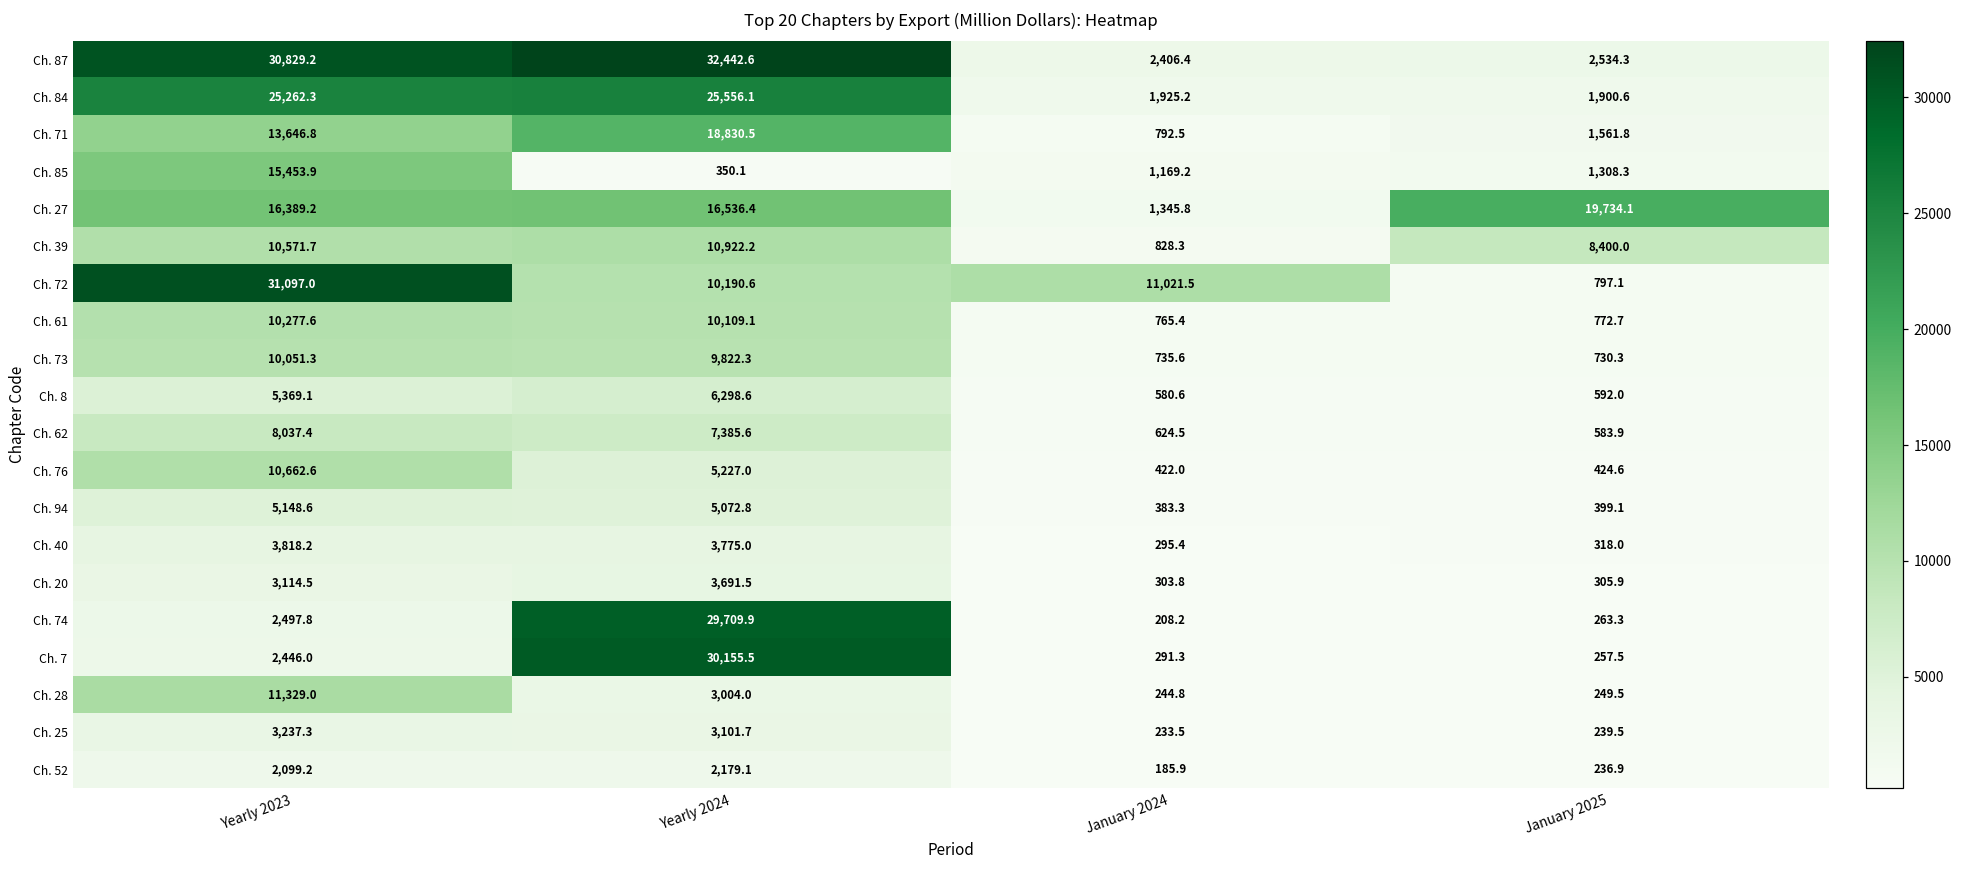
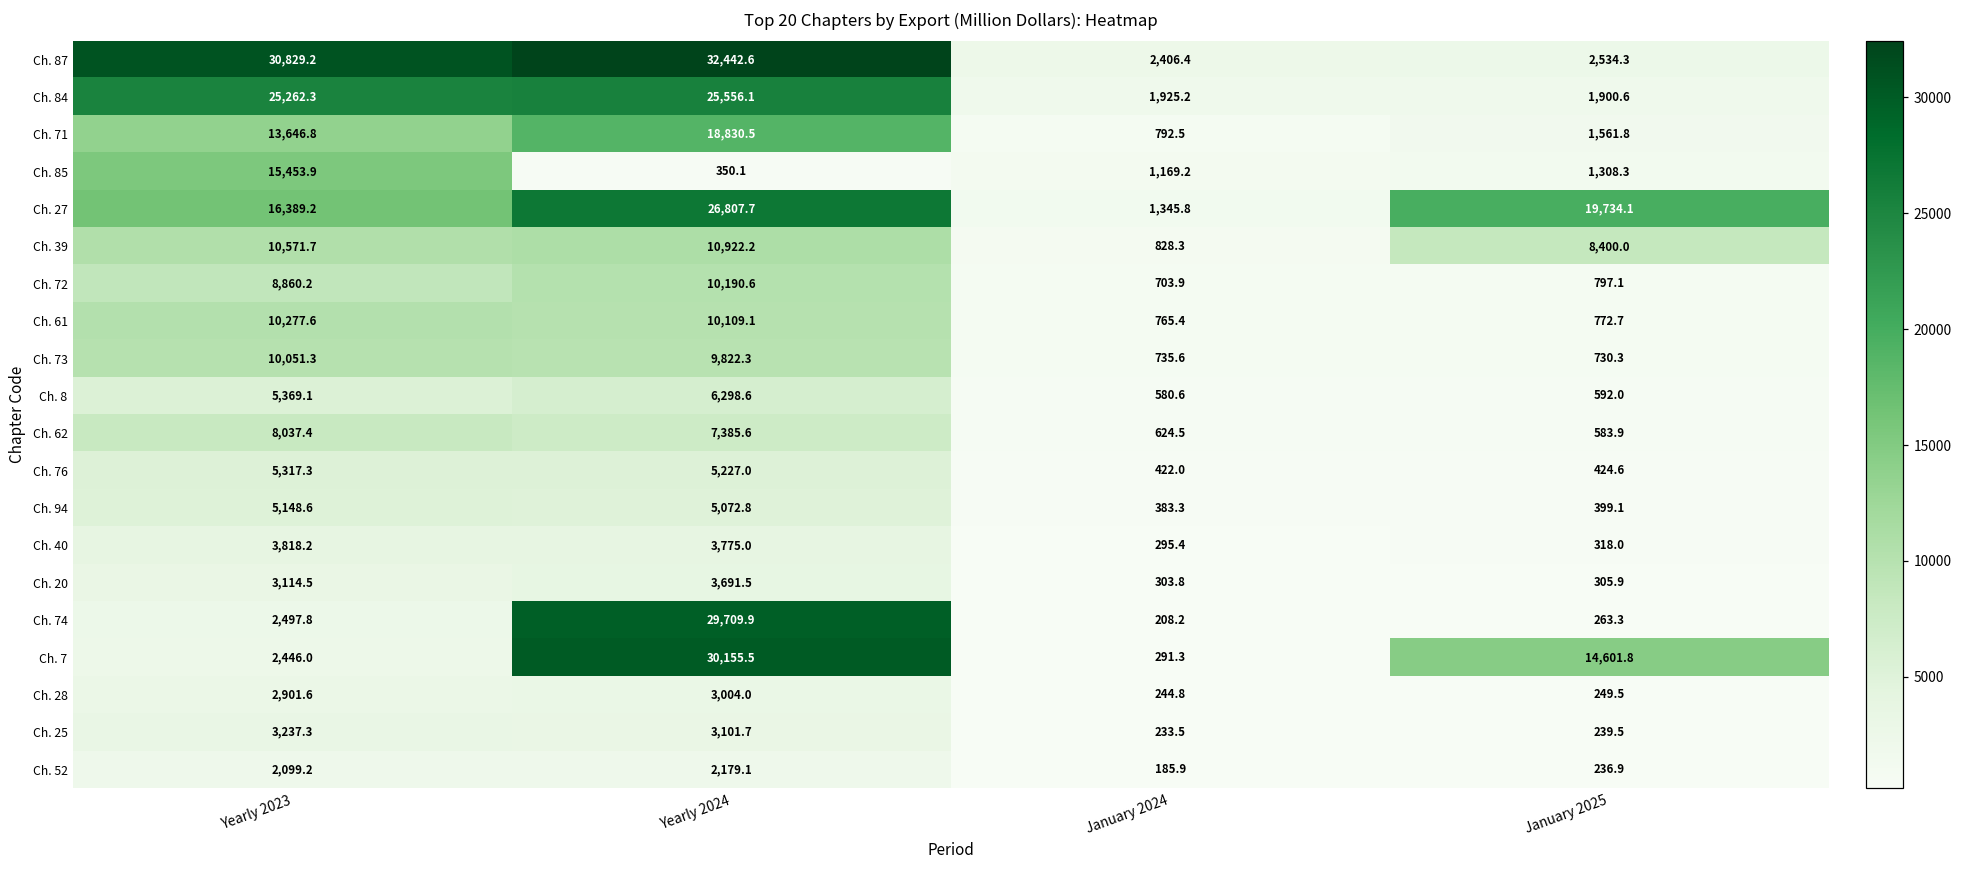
  {
    "Ch. 87": {
      "Yearly 2023": "30,829.2",
      "Yearly 2024": "32,442.6",
      "January 2024": "2,406.4",
      "January 2025": "2,534.3"
    },
    "Ch. 84": {
      "Yearly 2023": "25,262.3",
      "Yearly 2024": "25,556.1",
      "January 2024": "1,925.2",
      "January 2025": "1,900.6"
    },
    "Ch. 71": {
      "Yearly 2023": "13,646.8",
      "Yearly 2024": "18,830.5",
      "January 2024": "792.5",
      "January 2025": "1,561.8"
    },
    "Ch. 85": {
      "Yearly 2023": "15,453.9",
      "Yearly 2024": "350.1",
      "January 2024": "1,169.2",
      "January 2025": "1,308.3"
    },
    "Ch. 27": {
      "Yearly 2023": "16,389.2",
-     "Yearly 2024": "16,536.4",
+     "Yearly 2024": "26,807.7",
      "January 2024": "1,345.8",
      "January 2025": "19,734.1"
    },
    "Ch. 39": {
      "Yearly 2023": "10,571.7",
      "Yearly 2024": "10,922.2",
      "January 2024": "828.3",
      "January 2025": "8,400.0"
    },
    "Ch. 72": {
-     "Yearly 2023": "31,097.0",
+     "Yearly 2023": "8,860.2",
      "Yearly 2024": "10,190.6",
-     "January 2024": "11,021.5",
+     "January 2024": "703.9",
      "January 2025": "797.1"
    },
    "Ch. 61": {
      "Yearly 2023": "10,277.6",
      "Yearly 2024": "10,109.1",
      "January 2024": "765.4",
      "January 2025": "772.7"
    },
    "Ch. 73": {
      "Yearly 2023": "10,051.3",
      "Yearly 2024": "9,822.3",
      "January 2024": "735.6",
      "January 2025": "730.3"
    },
    "Ch. 8": {
      "Yearly 2023": "5,369.1",
      "Yearly 2024": "6,298.6",
      "January 2024": "580.6",
      "January 2025": "592.0"
    },
    "Ch. 62": {
      "Yearly 2023": "8,037.4",
      "Yearly 2024": "7,385.6",
      "January 2024": "624.5",
      "January 2025": "583.9"
    },
    "Ch. 76": {
-     "Yearly 2023": "10,662.6",
+     "Yearly 2023": "5,317.3",
      "Yearly 2024": "5,227.0",
      "January 2024": "422.0",
      "January 2025": "424.6"
    },
    "Ch. 94": {
      "Yearly 2023": "5,148.6",
      "Yearly 2024": "5,072.8",
      "January 2024": "383.3",
      "January 2025": "399.1"
    },
    "Ch. 40": {
      "Yearly 2023": "3,818.2",
      "Yearly 2024": "3,775.0",
      "January 2024": "295.4",
      "January 2025": "318.0"
    },
    "Ch. 20": {
      "Yearly 2023": "3,114.5",
      "Yearly 2024": "3,691.5",
      "January 2024": "303.8",
      "January 2025": "305.9"
    },
    "Ch. 74": {
      "Yearly 2023": "2,497.8",
      "Yearly 2024": "29,709.9",
      "January 2024": "208.2",
      "January 2025": "263.3"
    },
    "Ch. 7": {
      "Yearly 2023": "2,446.0",
      "Yearly 2024": "30,155.5",
      "January 2024": "291.3",
-     "January 2025": "257.5"
+     "January 2025": "14,601.8"
    },
    "Ch. 28": {
-     "Yearly 2023": "11,329.0",
+     "Yearly 2023": "2,901.6",
      "Yearly 2024": "3,004.0",
      "January 2024": "244.8",
      "January 2025": "249.5"
    },
    "Ch. 25": {
      "Yearly 2023": "3,237.3",
      "Yearly 2024": "3,101.7",
      "January 2024": "233.5",
      "January 2025": "239.5"
    },
    "Ch. 52": {
      "Yearly 2023": "2,099.2",
      "Yearly 2024": "2,179.1",
      "January 2024": "185.9",
      "January 2025": "236.9"
    }
  }
